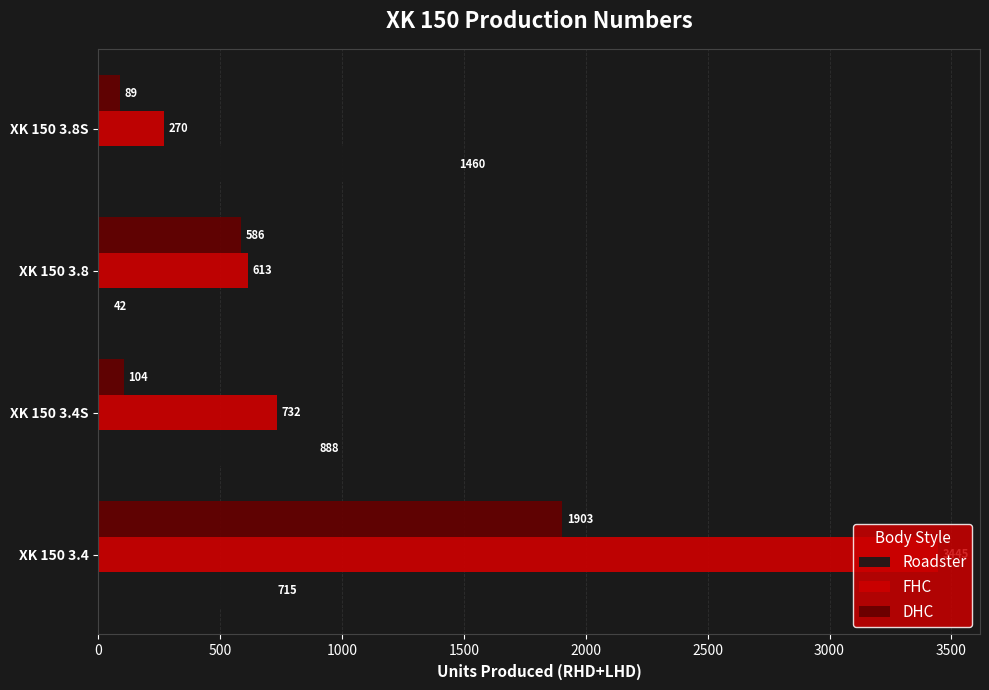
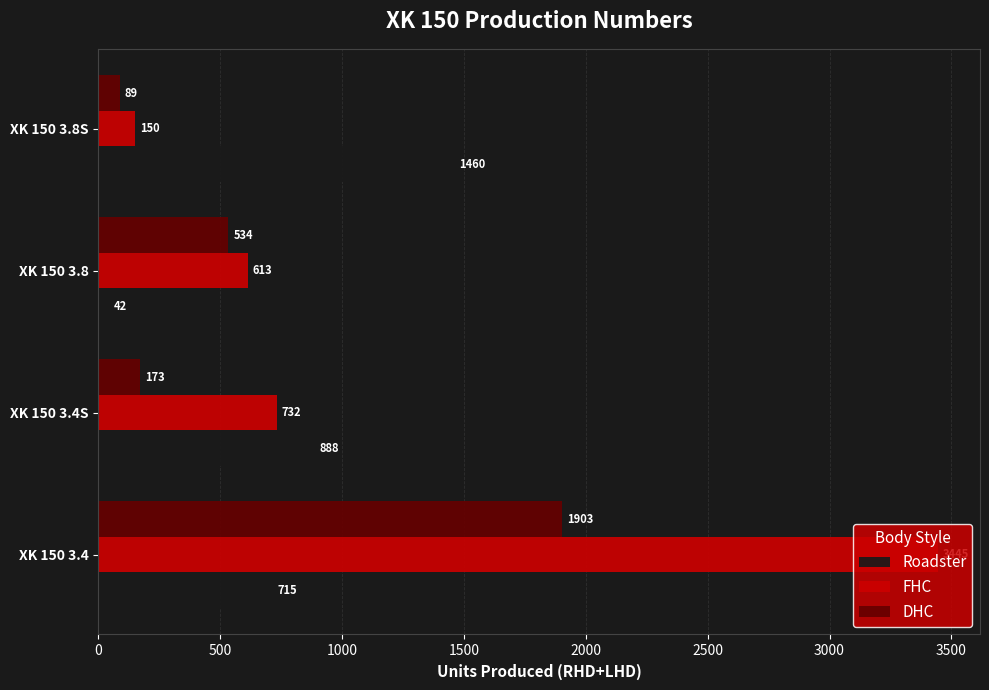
  {
    "Roadster": {
      "XK 150 3.8S": 1460,
      "XK 150 3.8": 42,
      "XK 150 3.4S": 888,
      "XK 150 3.4": 715
    },
    "FHC": {
-     "XK 150 3.8S": 270,
+     "XK 150 3.8S": 150,
      "XK 150 3.8": 613,
      "XK 150 3.4S": 732
    },
    "DHC": {
      "XK 150 3.8S": 89,
-     "XK 150 3.8": 586,
-     "XK 150 3.4S": 104,
+     "XK 150 3.8": 534,
+     "XK 150 3.4S": 173,
      "XK 150 3.4": 1903
    }
  }
